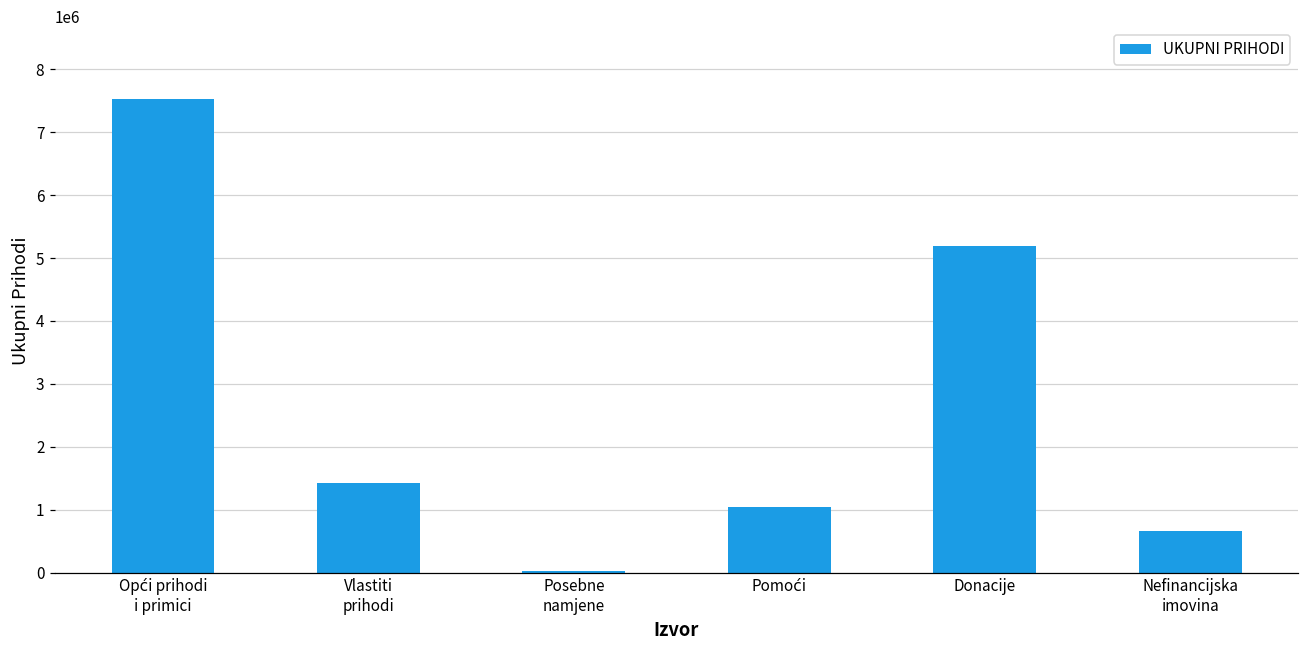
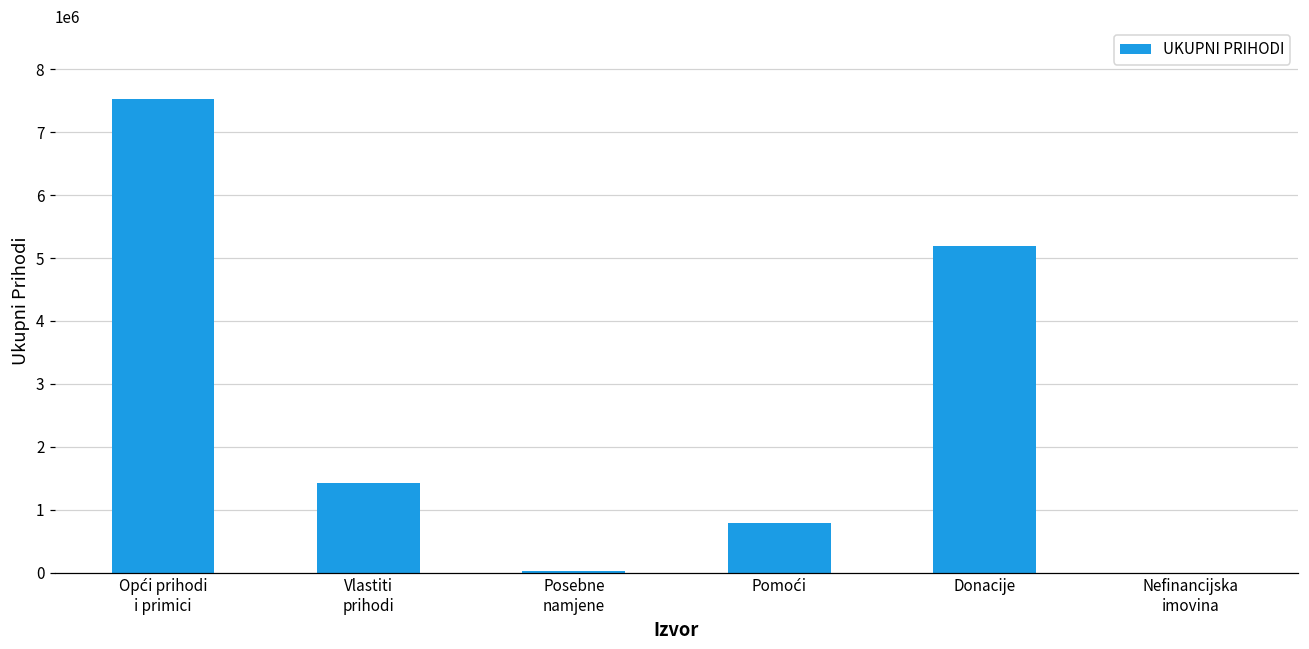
  {
    "Opći prihodi i primici": 7500000,
    "Vlastiti prihodi": 1400000,
-   "Pomoći": 1100000,
+   "Pomoći": 800000,
    "Donacije": 5200000,
-   "Nefinancijska imovina": 700000
+   "Nefinancijska imovina": 0
  }
